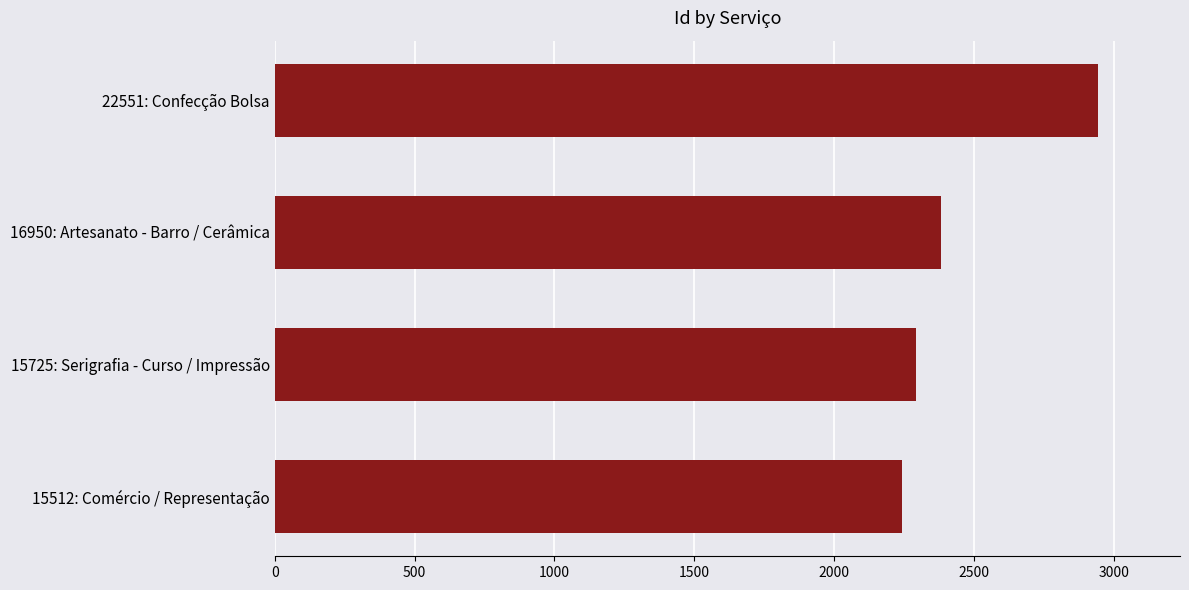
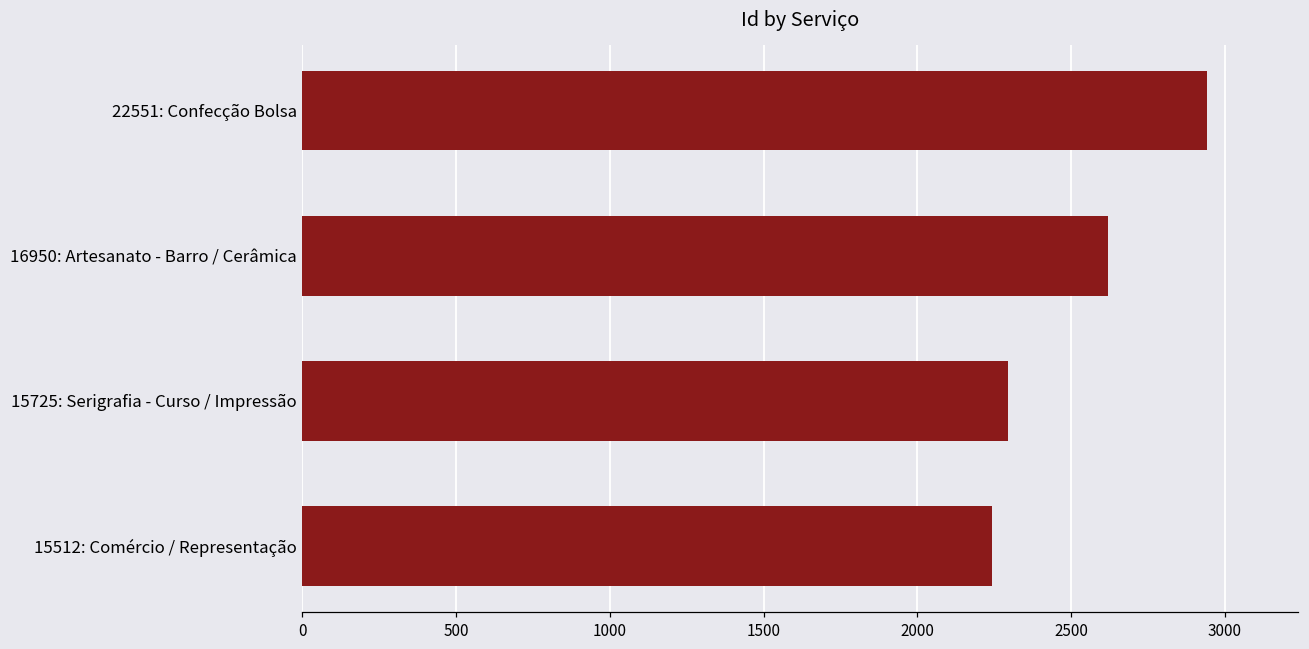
  {
    "22551: Confecção Bolsa": 2940,
-   "16950: Artesanato - Barro / Cerâmica": 2380,
+   "16950: Artesanato - Barro / Cerâmica": 2620,
    "15725: Serigrafia - Curso / Impressão": 2290,
    "15512: Comércio / Representação": 2240
  }
